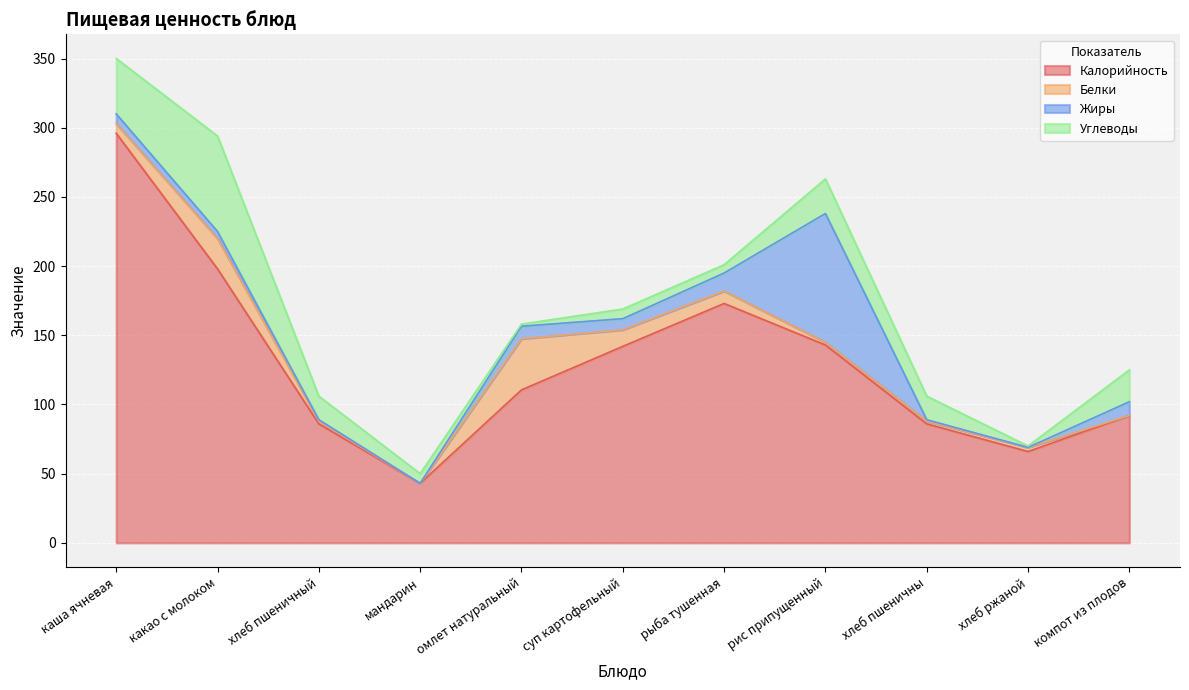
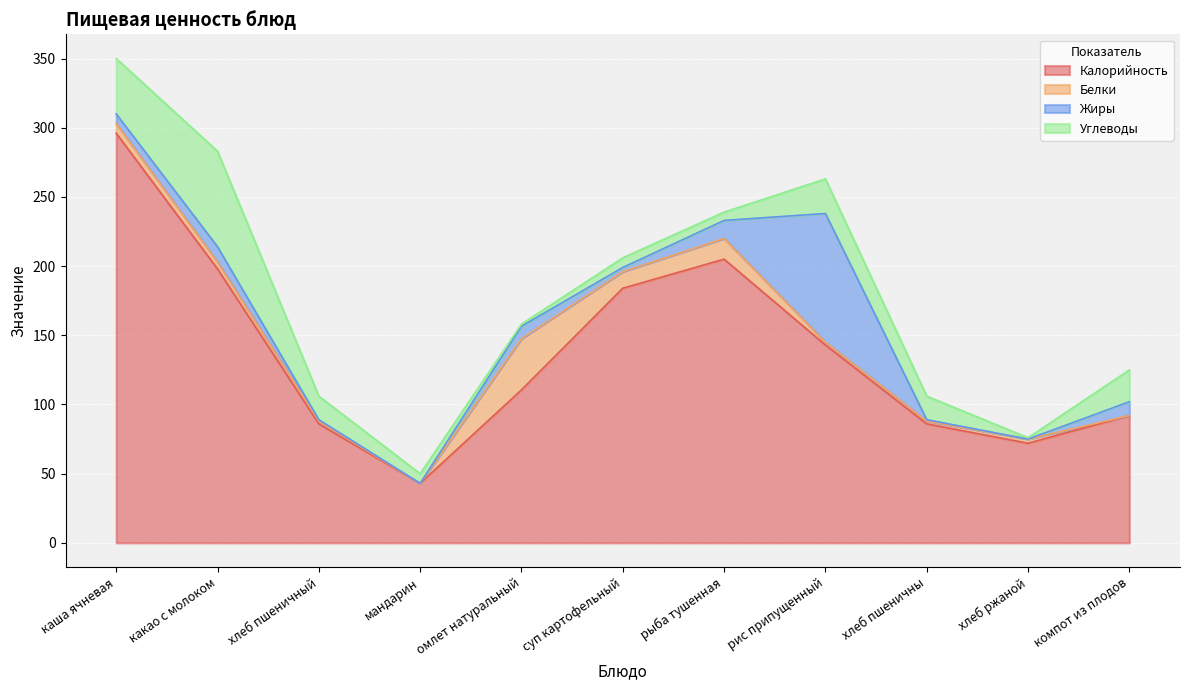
  {
    "Калорийность": {
      "каша ячневая": 296,
      "какао с молоком": 198,
      "хлеб пшеничный": 86,
      "омлет натуральный": 111,
-     "суп картофельный": 142,
-     "рыба тушенная": 173,
+     "суп картофельный": 184,
+     "рыба тушенная": 205,
      "рис припущенный": 143,
      "хлеб пшеничны": 86,
-     "хлеб ржаной": 66
+     "хлеб ржаной": 72
    },
    "Белки": {
      "каша ячневая": 7,
-     "какао с молоком": 22,
+     "какао с молоком": 5,
      "омлет натуральный": 37,
      "суп картофельный": 12,
-     "рыба тушенная": 9,
+     "рыба тушенная": 15,
      "рис припущенный": 2
    },
    "Жиры": {
      "каша ячневая": 7,
-     "какао с молоком": 5,
-     "суп картофельный": 8,
+     "какао с молоком": 11,
+     "суп картофельный": 3,
      "рыба тушенная": 13,
      "рис припущенный": 93,
      "компот из плодов": 10
    },
    "Углеводы": {
      "каша ячневая": 40,
      "какао с молоком": 69,
      "хлеб пшеничный": 17,
      "мандарин": 7,
      "суп картофельный": 7,
      "рыба тушенная": 6,
      "рис припущенный": 25,
      "хлеб пшеничны": 17,
      "компот из плодов": 23
    }
  }
